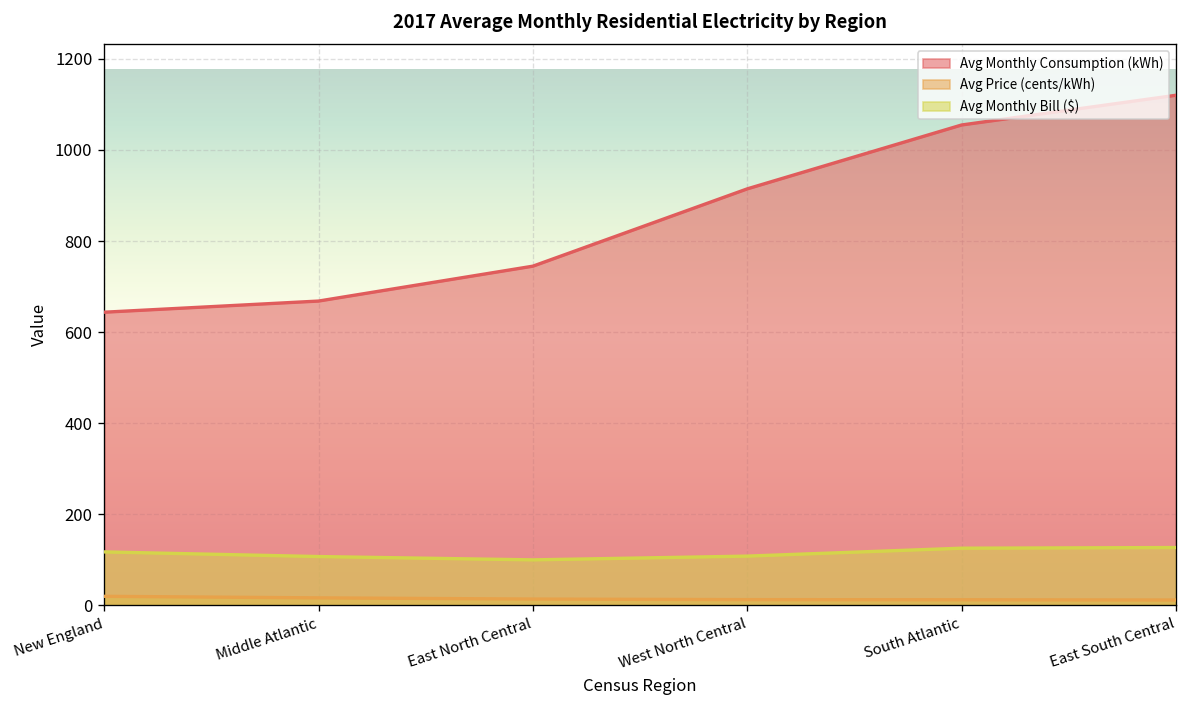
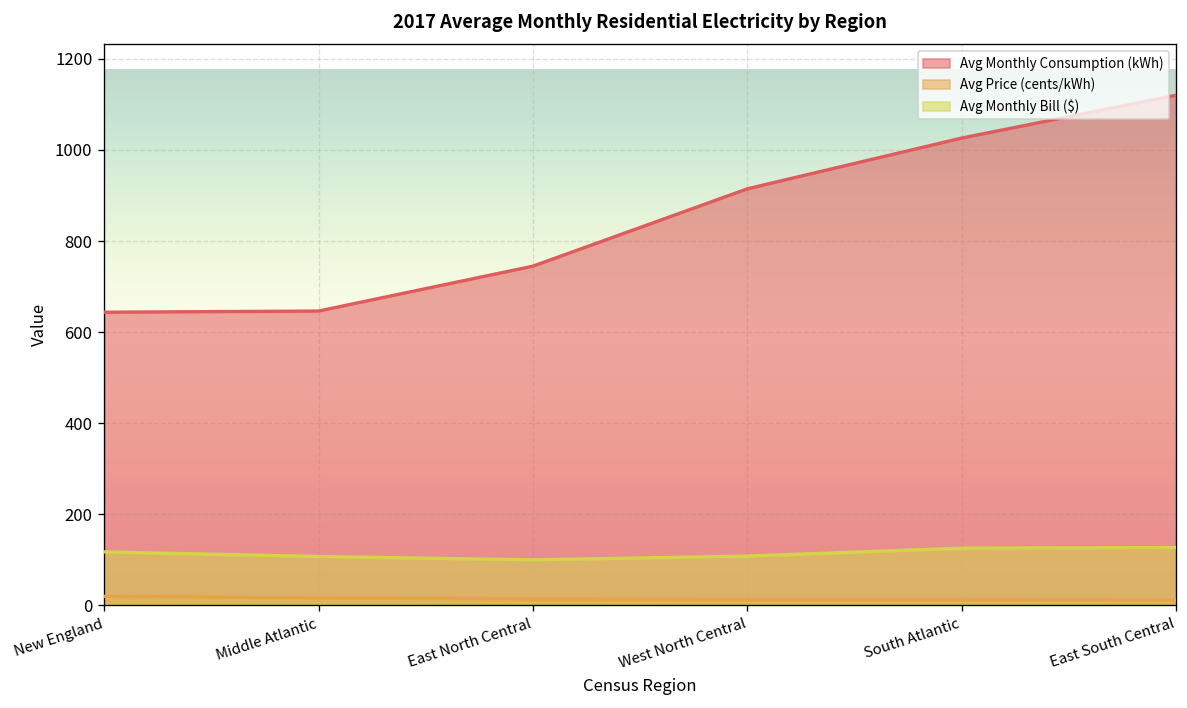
  {
    "Avg Monthly Consumption (kWh)": {
      "New England": 640,
-     "Middle Atlantic": 670,
+     "Middle Atlantic": 650,
      "East North Central": 740,
      "West North Central": 910,
-     "South Atlantic": 1050,
+     "South Atlantic": 1030,
      "East South Central": 1120
    }
  }
